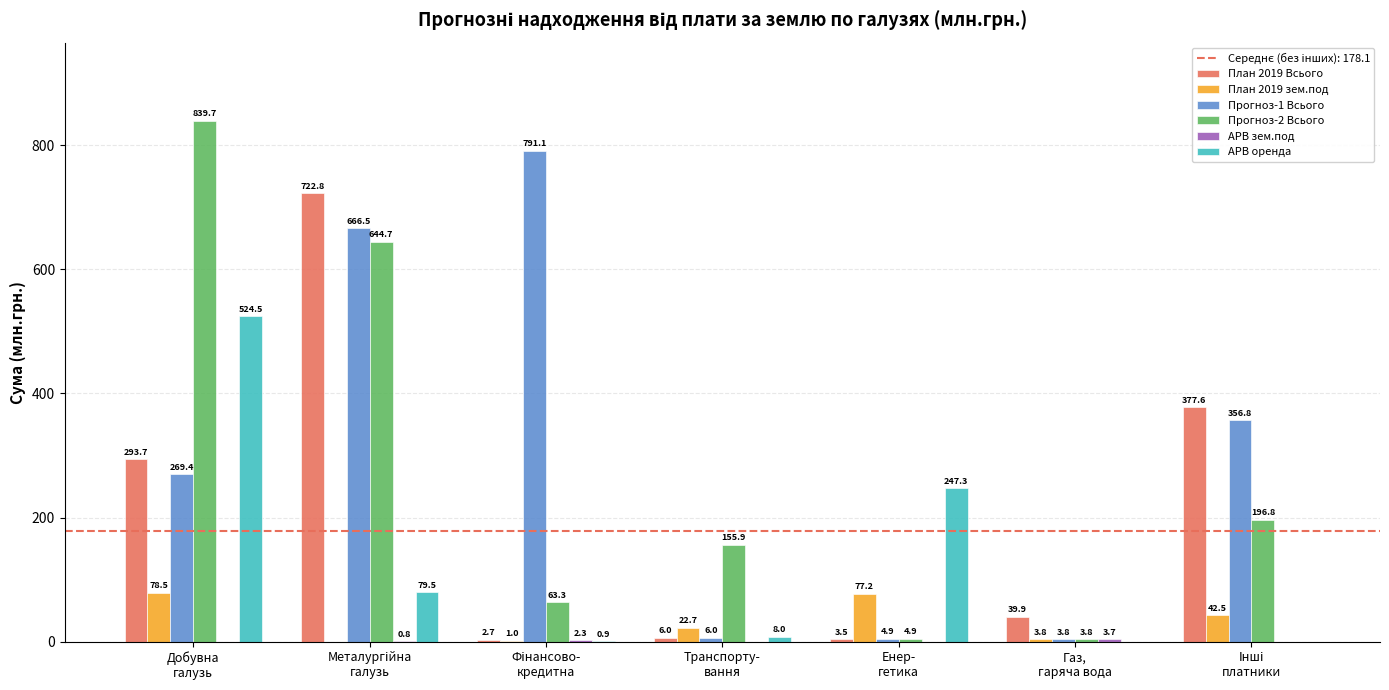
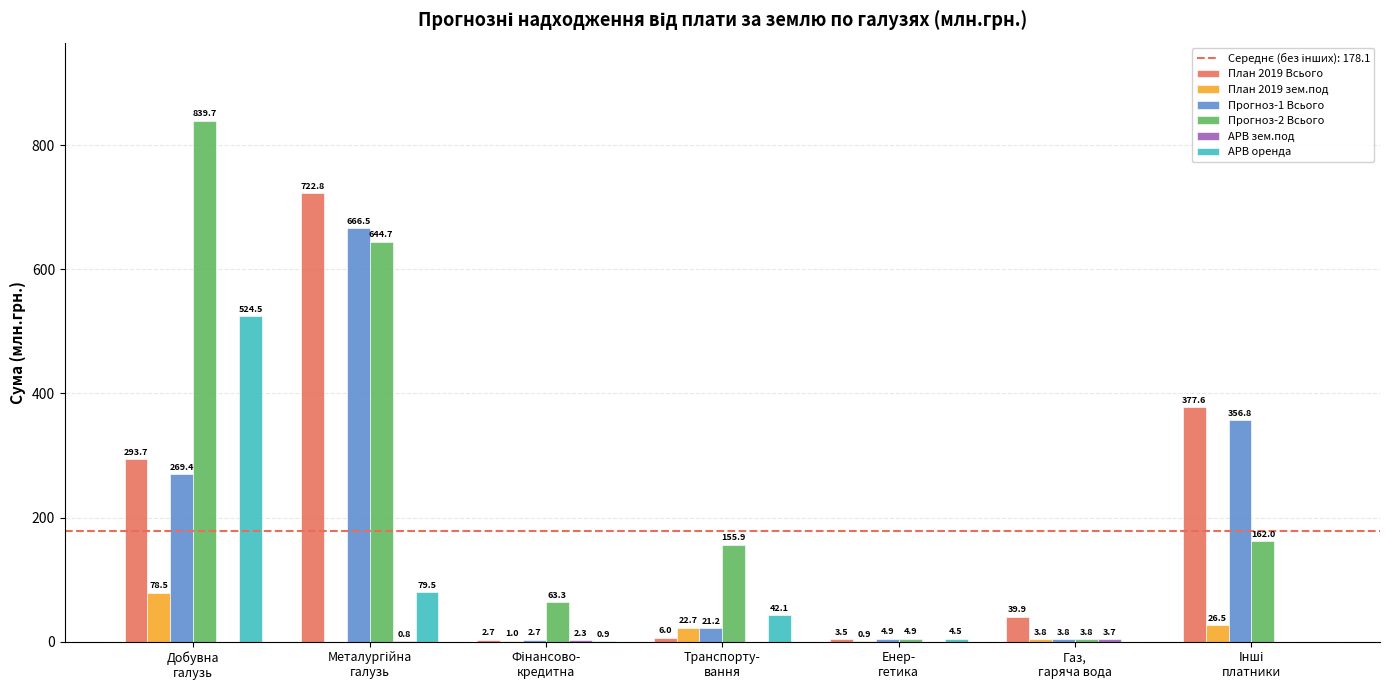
  {
    "План 2019 Всього": {
      "Добувна галузь": 293.7,
      "Металургійна галузь": 722.8,
      "Фінансово- кредитна": 2.7,
      "Транспорту- вання": 6.0,
      "Енер- гетика": 3.5,
      "Газ, гаряча вода": 39.9,
      "Інші платники": 377.6
    },
    "План 2019 зем.под": {
      "Добувна галузь": 78.5,
      "Фінансово- кредитна": 1.0,
      "Транспорту- вання": 22.7,
-     "Енер- гетика": 77.2,
+     "Енер- гетика": 0.9,
      "Газ, гаряча вода": 3.8,
-     "Інші платники": 42.5
+     "Інші платники": 26.5
    },
    "Прогноз-1 Всього": {
      "Добувна галузь": 269.4,
      "Металургійна галузь": 666.5,
-     "Фінансово- кредитна": 791.1,
-     "Транспорту- вання": 6.0,
+     "Фінансово- кредитна": 2.7,
+     "Транспорту- вання": 21.2,
      "Енер- гетика": 4.9,
      "Газ, гаряча вода": 3.8,
      "Інші платники": 356.8
    },
    "Прогноз-2 Всього": {
      "Добувна галузь": 839.7,
      "Металургійна галузь": 644.7,
      "Фінансово- кредитна": 63.3,
      "Транспорту- вання": 155.9,
      "Енер- гетика": 4.9,
      "Газ, гаряча вода": 3.8,
-     "Інші платники": 196.8
+     "Інші платники": 162.0
    },
    "АРВ зем.под": {
      "Металургійна галузь": 0.8,
      "Фінансово- кредитна": 2.3,
      "Газ, гаряча вода": 3.7
    },
    "АРВ оренда": {
      "Добувна галузь": 524.5,
      "Металургійна галузь": 79.5,
      "Фінансово- кредитна": 0.9,
-     "Транспорту- вання": 8.0,
-     "Енер- гетика": 247.3
+     "Транспорту- вання": 42.1,
+     "Енер- гетика": 4.5
    }
  }
